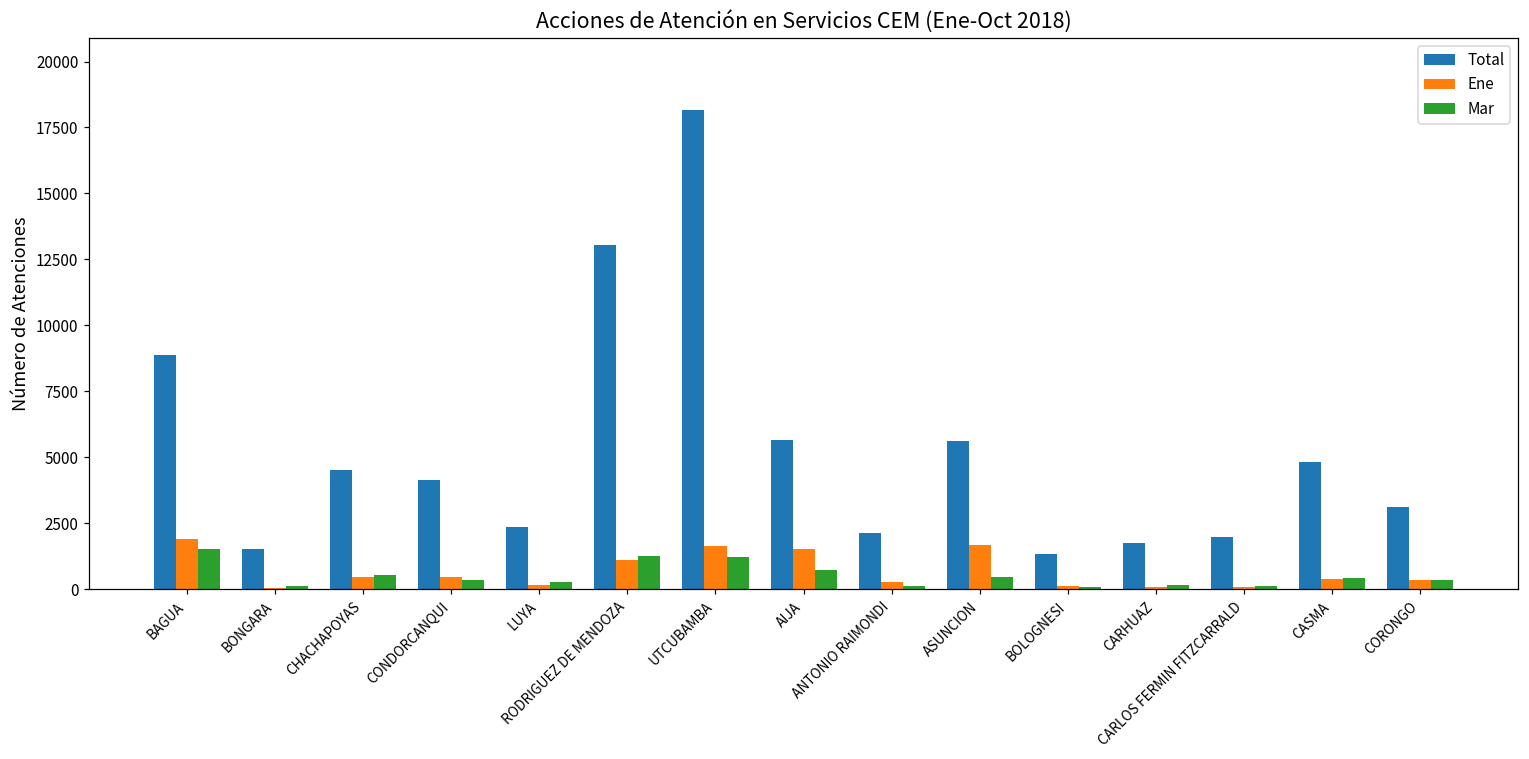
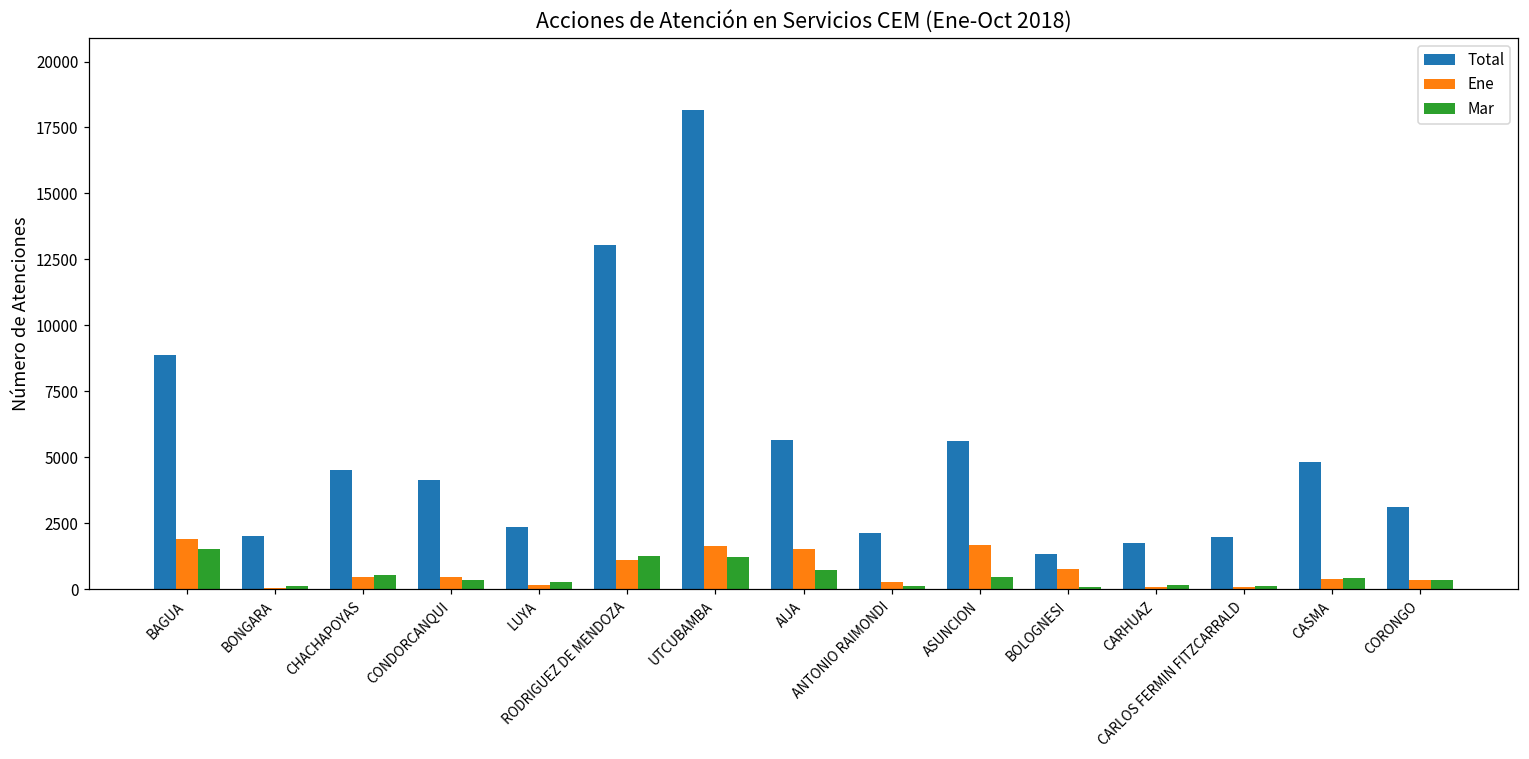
  {
    "Total": {
      "BAGUA": 8900,
-     "BONGARA": 1500,
+     "BONGARA": 2000,
      "CHACHAPOYAS": 4500,
      "CONDORCANQUI": 4100,
      "LUYA": 2400,
      "RODRIGUEZ DE MENDOZA": 13100,
      "UTCUBAMBA": 18200,
      "AIJA": 5700,
      "ANTONIO RAIMONDI": 2100,
      "ASUNCION": 5600,
      "BOLOGNESI": 1300,
      "CARHUAZ": 1800,
      "CARLOS FERMIN FITZCARRALD": 2000,
      "CASMA": 4800,
      "CORONGO": 3100
    },
    "Ene": {
      "BAGUA": 1900,
      "CHACHAPOYAS": 500,
      "CONDORCANQUI": 500,
      "LUYA": 200,
      "RODRIGUEZ DE MENDOZA": 1100,
      "UTCUBAMBA": 1700,
      "AIJA": 1500,
      "ANTONIO RAIMONDI": 300,
      "ASUNCION": 1700,
-     "BOLOGNESI": 100,
+     "BOLOGNESI": 800,
      "CASMA": 400,
      "CORONGO": 400
    },
    "Mar": {
      "BAGUA": 1500,
      "BONGARA": 100,
      "CHACHAPOYAS": 600,
      "CONDORCANQUI": 400,
      "LUYA": 300,
      "RODRIGUEZ DE MENDOZA": 1300,
      "UTCUBAMBA": 1200,
      "AIJA": 700,
      "ANTONIO RAIMONDI": 100,
      "ASUNCION": 500,
      "CARHUAZ": 200,
      "CARLOS FERMIN FITZCARRALD": 100,
      "CASMA": 400,
      "CORONGO": 400
    }
  }
